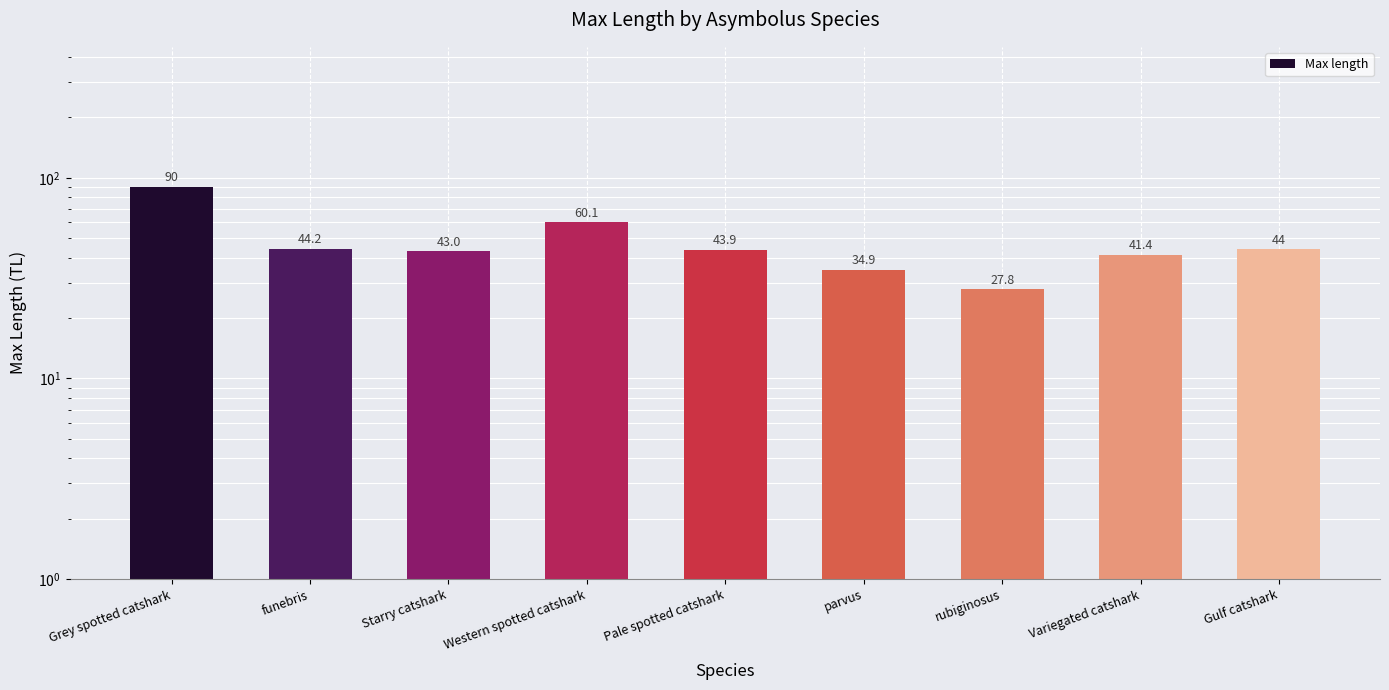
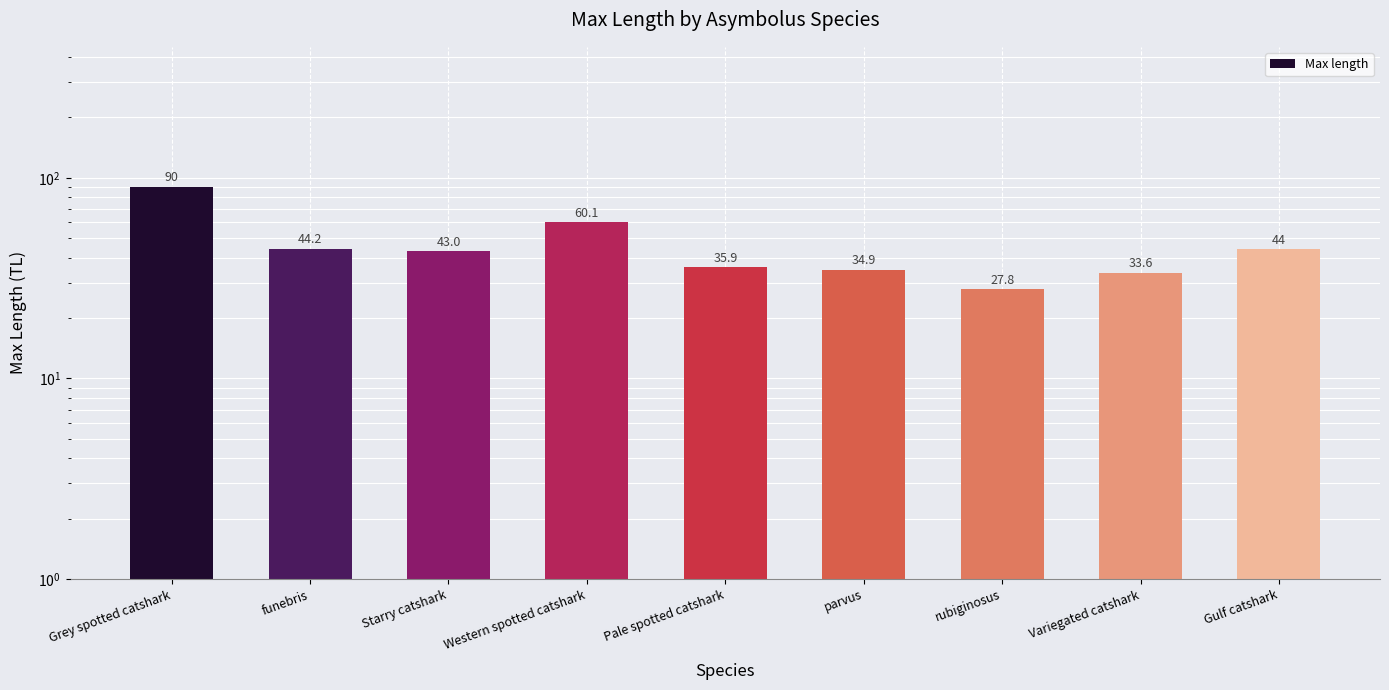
  {
    "Grey spotted catshark": 90,
    "funebris": 44.2,
    "Starry catshark": 43.0,
    "Western spotted catshark": 60.1,
-   "Pale spotted catshark": 43.9,
+   "Pale spotted catshark": 35.9,
    "parvus": 34.9,
    "rubiginosus": 27.8,
-   "Variegated catshark": 41.4,
+   "Variegated catshark": 33.6,
    "Gulf catshark": 44
  }
